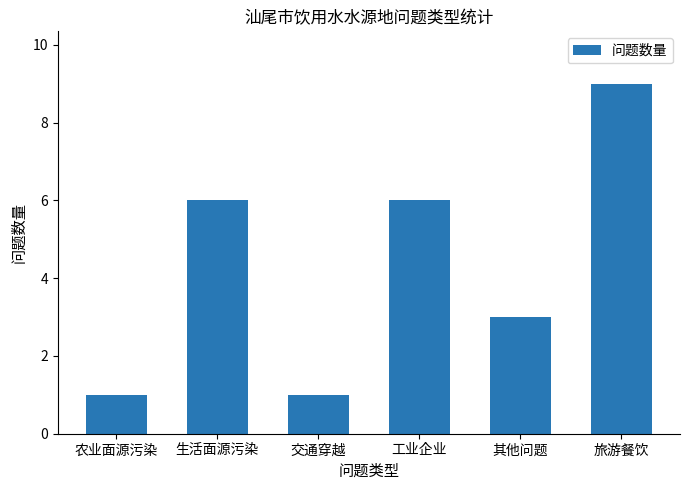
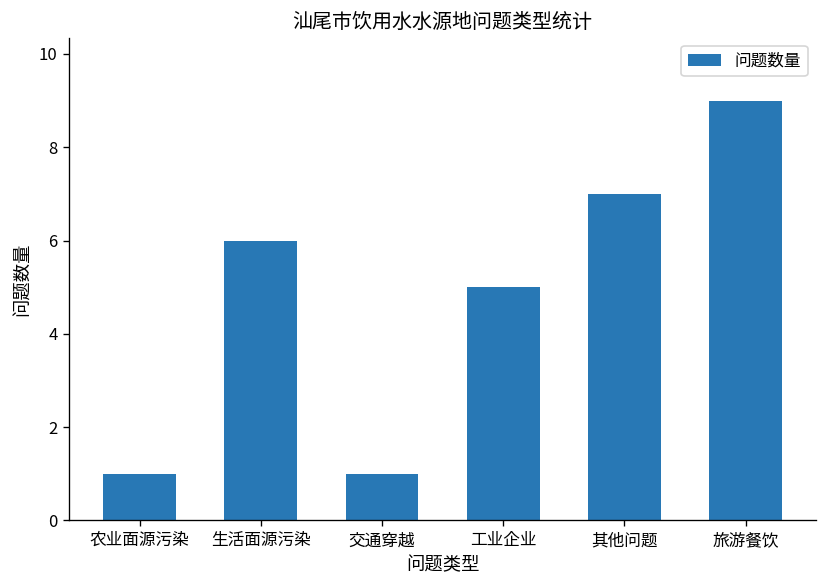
  {
    "农业面源污染": 1,
    "生活面源污染": 6,
    "交通穿越": 1,
-   "工业企业": 6,
-   "其他问题": 3,
+   "工业企业": 5,
+   "其他问题": 7,
    "旅游餐饮": 9
  }
